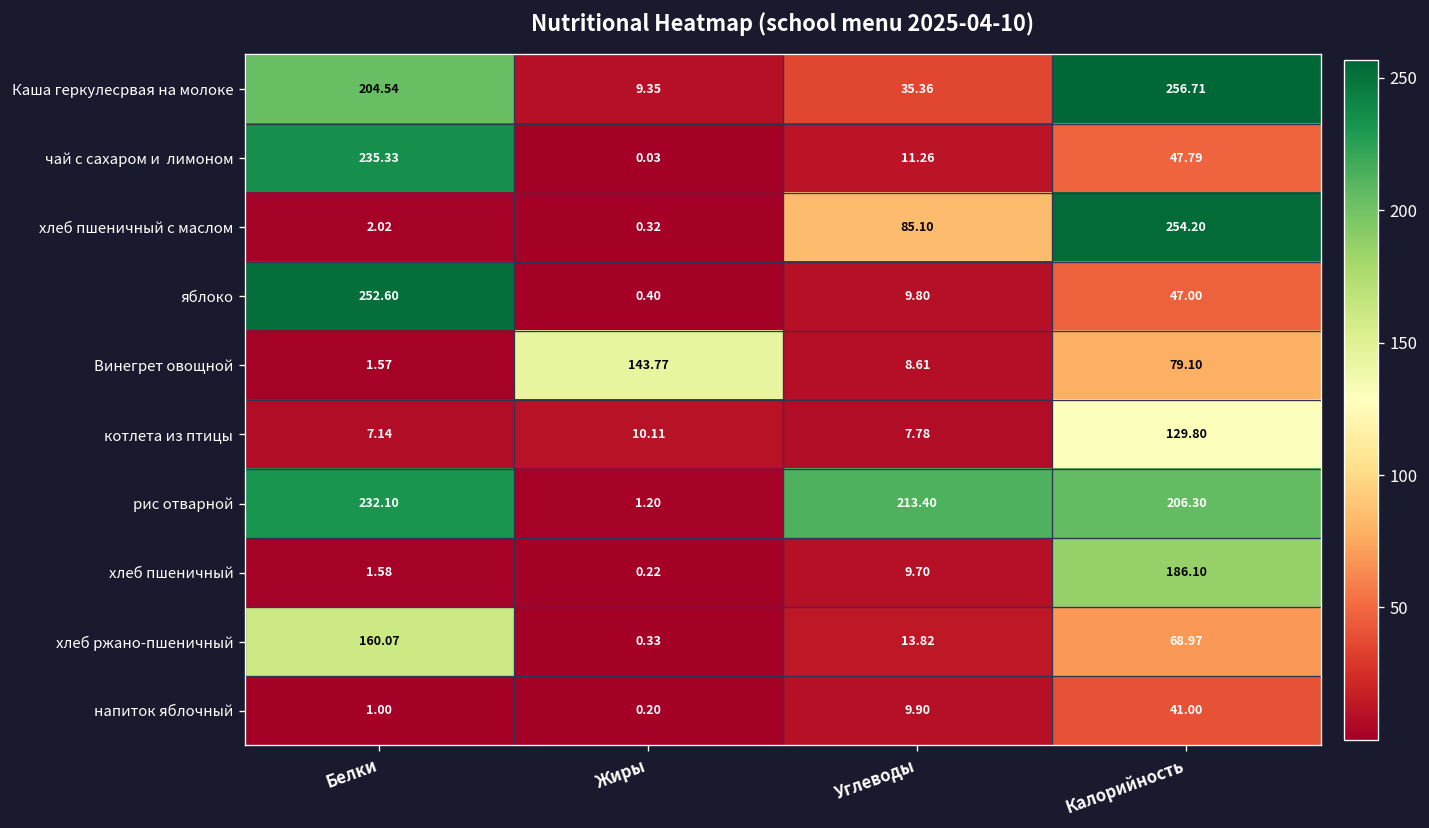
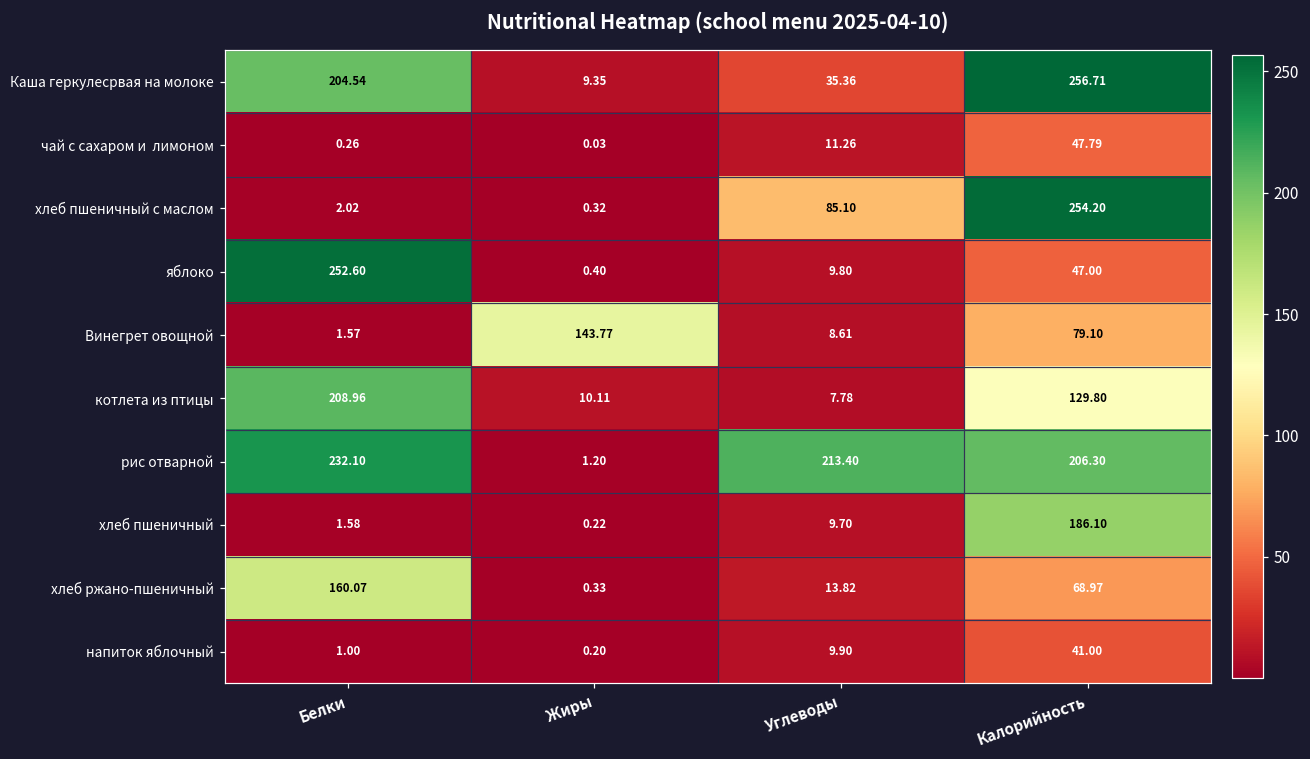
  {
    "Каша геркулесрвая на молоке": {
      "Белки": 204.54,
      "Жиры": 9.35,
      "Углеводы": 35.36,
      "Калорийность": 256.71
    },
    "чай с сахаром и лимоном": {
-     "Белки": 235.33,
+     "Белки": 0.26,
      "Жиры": 0.03,
      "Углеводы": 11.26,
      "Калорийность": 47.79
    },
    "хлеб пшеничный с маслом": {
      "Белки": 2.02,
      "Жиры": 0.32,
      "Углеводы": 85.10,
      "Калорийность": 254.20
    },
    "яблоко": {
      "Белки": 252.60,
      "Жиры": 0.40,
      "Углеводы": 9.80,
      "Калорийность": 47.00
    },
    "Винегрет овощной": {
      "Белки": 1.57,
      "Жиры": 143.77,
      "Углеводы": 8.61,
      "Калорийность": 79.10
    },
    "котлета из птицы": {
-     "Белки": 7.14,
+     "Белки": 208.96,
      "Жиры": 10.11,
      "Углеводы": 7.78,
      "Калорийность": 129.80
    },
    "рис отварной": {
      "Белки": 232.10,
      "Жиры": 1.20,
      "Углеводы": 213.40,
      "Калорийность": 206.30
    },
    "хлеб пшеничный": {
      "Белки": 1.58,
      "Жиры": 0.22,
      "Углеводы": 9.70,
      "Калорийность": 186.10
    },
    "хлеб ржано-пшеничный": {
      "Белки": 160.07,
      "Жиры": 0.33,
      "Углеводы": 13.82,
      "Калорийность": 68.97
    },
    "напиток яблочный": {
      "Белки": 1.00,
      "Жиры": 0.20,
      "Углеводы": 9.90,
      "Калорийность": 41.00
    }
  }
